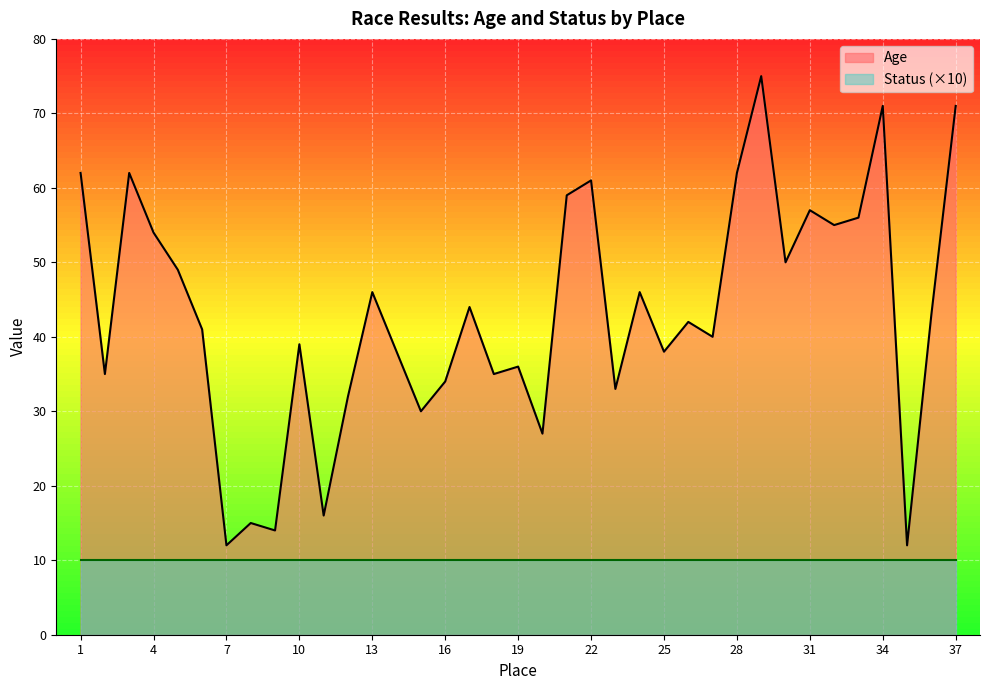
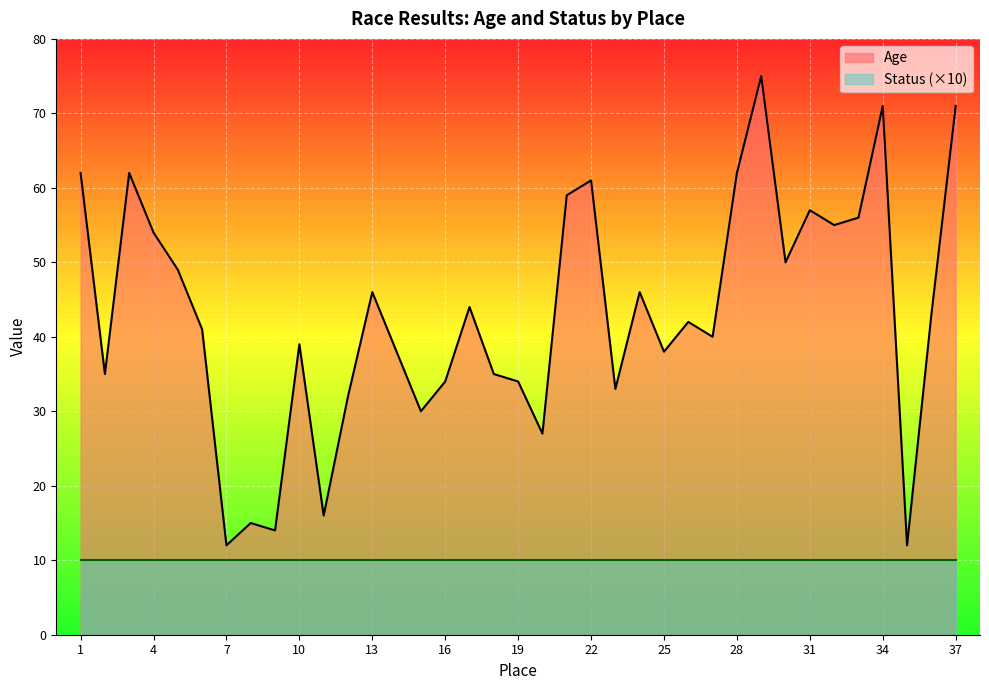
  {
    "Age": {
      "1": 62,
      "4": 54,
      "7": 12,
      "10": 39,
      "13": 46,
      "16": 34,
-     "19": 36,
+     "19": 34,
      "22": 61,
      "25": 38,
      "28": 62,
      "31": 57,
      "34": 71,
      "37": 71
    },
    "Status (×10)": {
      "1": 10,
      "4": 10,
      "7": 10,
      "10": 10,
      "13": 10,
      "16": 10,
      "19": 10,
      "22": 10,
      "25": 10,
      "28": 10,
      "31": 10,
      "34": 10,
      "37": 10
    }
  }
